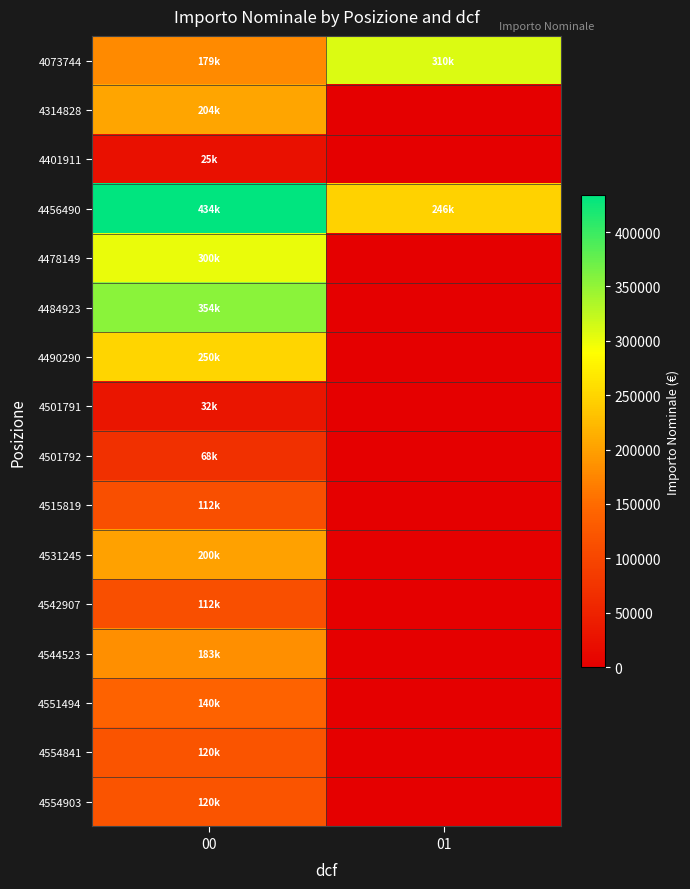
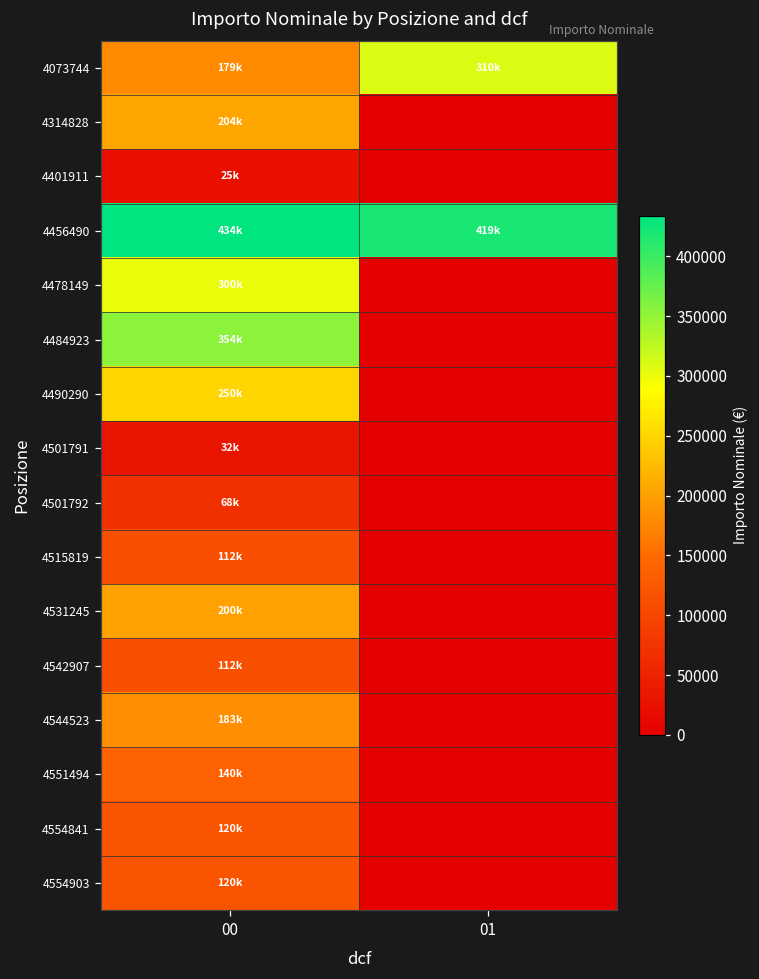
  {
    "4073744": {
      "00": "179k",
      "01": "310k"
    },
    "4314828": {
      "00": "204k"
    },
    "4401911": {
      "00": "25k"
    },
    "4456490": {
      "00": "434k",
-     "01": "246k"
+     "01": "419k"
    },
    "4478149": {
      "00": "300k"
    },
    "4484923": {
      "00": "354k"
    },
    "4490290": {
      "00": "250k"
    },
    "4501791": {
      "00": "32k"
    },
    "4501792": {
      "00": "68k"
    },
    "4515819": {
      "00": "112k"
    },
    "4531245": {
      "00": "200k"
    },
    "4542907": {
      "00": "112k"
    },
    "4544523": {
      "00": "183k"
    },
    "4551494": {
      "00": "140k"
    },
    "4554841": {
      "00": "120k"
    },
    "4554903": {
      "00": "120k"
    }
  }
